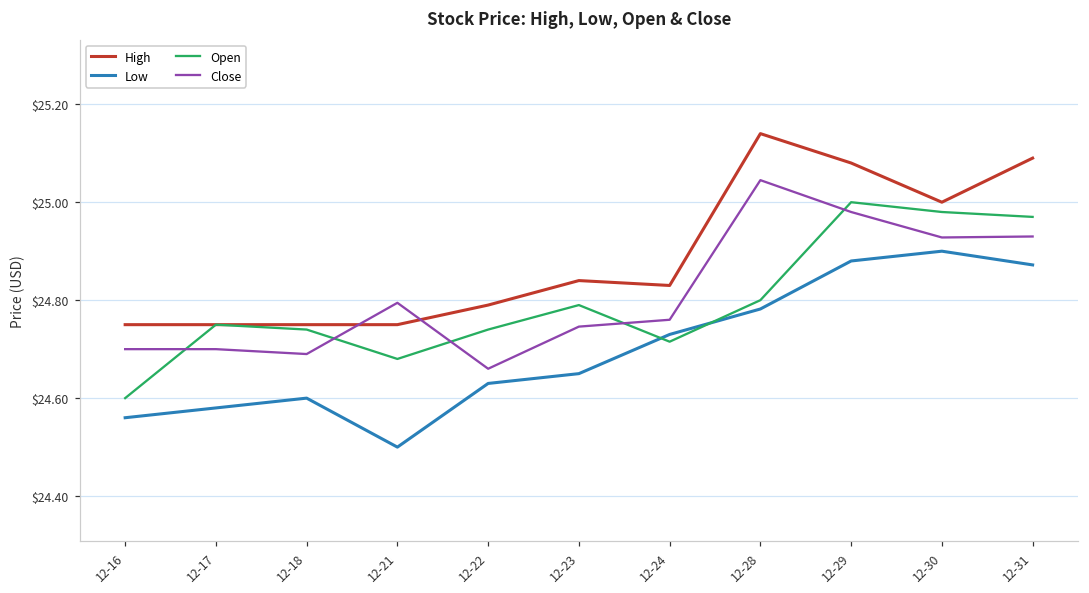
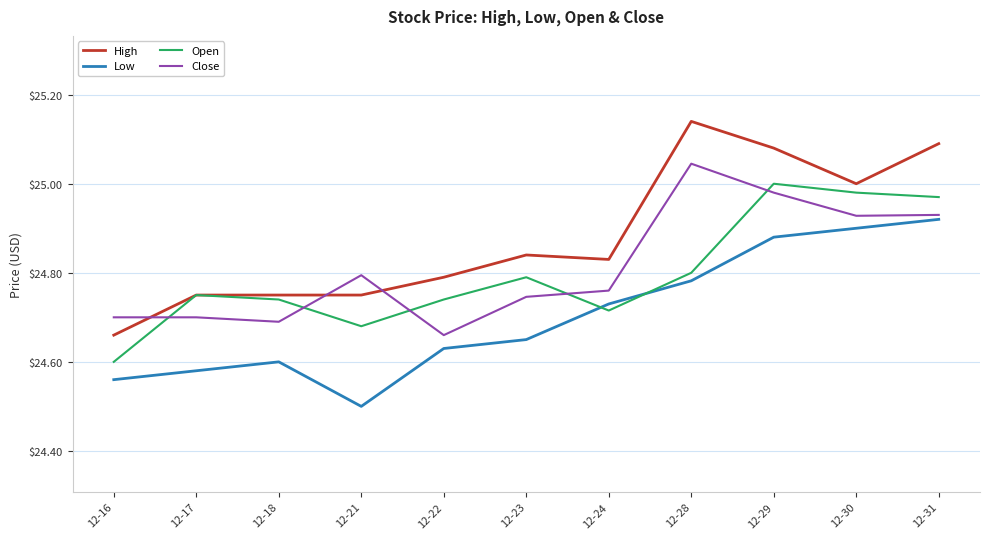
  {
    "High": {
-     "12-16": "$24.75",
+     "12-16": "$24.66",
      "12-18": "$24.75",
      "12-21": "$24.75",
      "12-22": "$24.79",
      "12-23": "$24.84",
      "12-24": "$24.83",
      "12-28": "$25.14",
      "12-29": "$25.08",
      "12-30": "$25.00",
      "12-31": "$25.09"
    },
    "Low": {
      "12-16": "$24.56",
      "12-17": "$24.58",
      "12-18": "$24.60",
      "12-21": "$24.50",
      "12-22": "$24.63",
      "12-23": "$24.65",
      "12-24": "$24.73",
      "12-28": "$24.78",
      "12-29": "$24.88",
      "12-30": "$24.90",
-     "12-31": "$24.87"
+     "12-31": "$24.92"
    },
    "Open": {
      "12-16": "$24.60",
      "12-18": "$24.74",
      "12-21": "$24.68",
      "12-22": "$24.74",
      "12-23": "$24.79",
      "12-24": "$24.72",
      "12-28": "$24.80",
      "12-29": "$25.00",
      "12-30": "$24.98",
      "12-31": "$24.97"
    },
    "Close": {
      "12-16": "$24.70",
      "12-17": "$24.70",
      "12-18": "$24.69",
      "12-21": "$24.79",
      "12-22": "$24.66",
      "12-23": "$24.75",
      "12-24": "$24.76",
      "12-28": "$25.05",
      "12-29": "$24.98",
      "12-30": "$24.93",
      "12-31": "$24.93"
    }
  }
